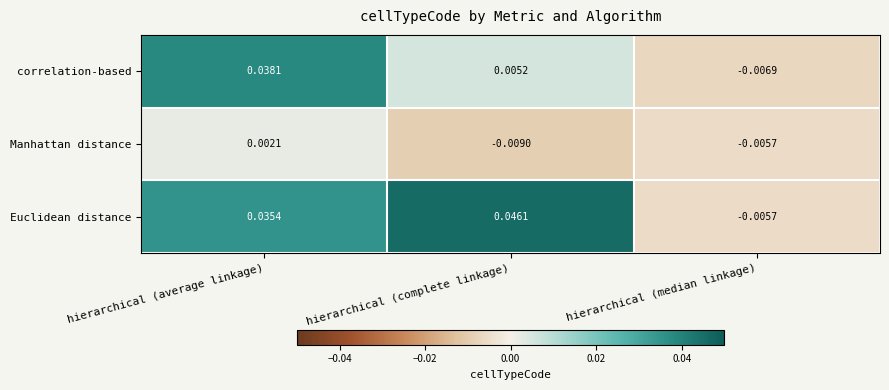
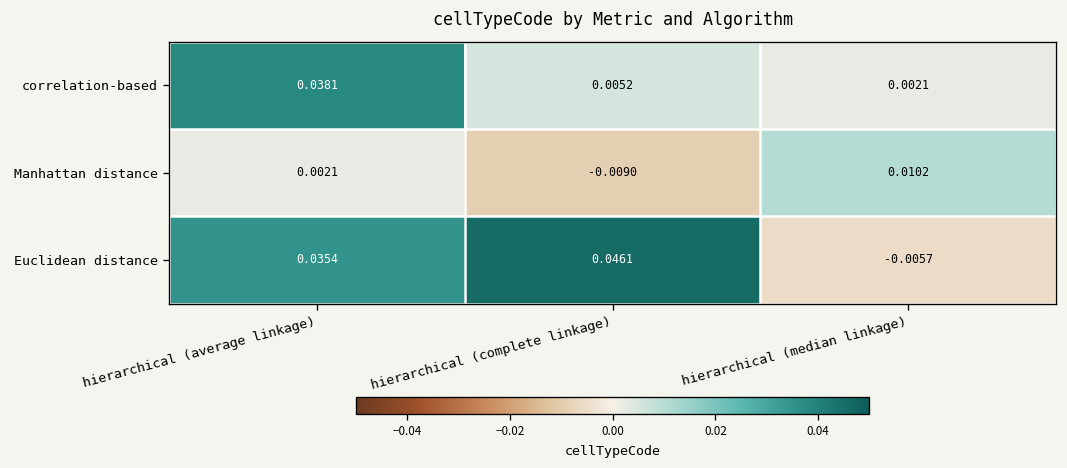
  {
    "correlation-based": {
      "hierarchical (average linkage)": 0.0381,
      "hierarchical (complete linkage)": 0.0052,
-     "hierarchical (median linkage)": -0.0069
+     "hierarchical (median linkage)": 0.0021
    },
    "Manhattan distance": {
      "hierarchical (average linkage)": 0.0021,
      "hierarchical (complete linkage)": -0.0090,
-     "hierarchical (median linkage)": -0.0057
+     "hierarchical (median linkage)": 0.0102
    },
    "Euclidean distance": {
      "hierarchical (average linkage)": 0.0354,
      "hierarchical (complete linkage)": 0.0461,
      "hierarchical (median linkage)": -0.0057
    }
  }
